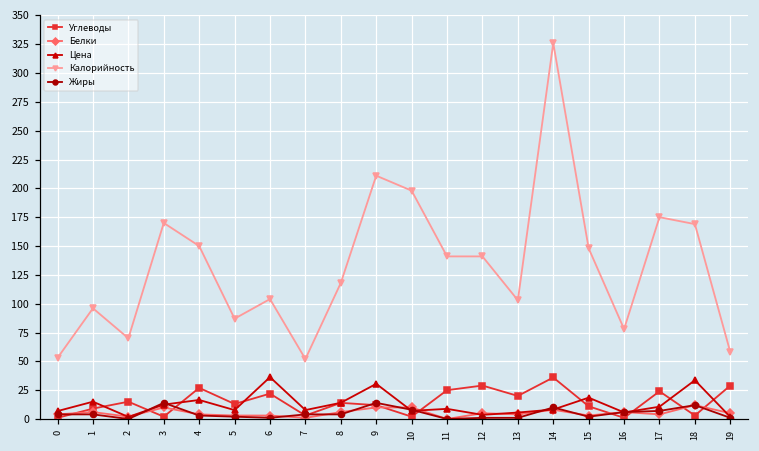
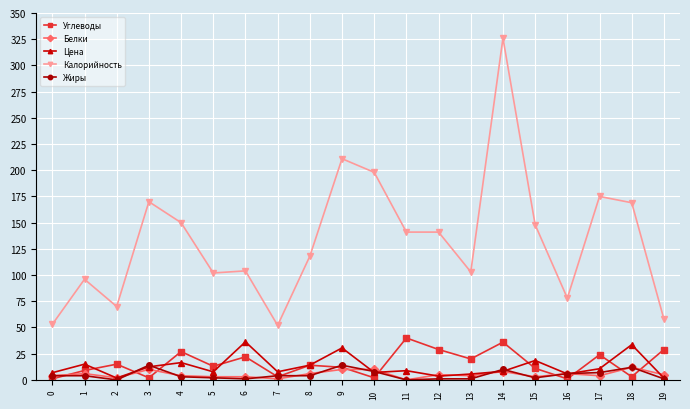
  {
    "Углеводы": {
      "0": 1,
      "1": 9,
      "2": 15,
      "3": 2,
      "4": 27,
      "5": 13,
      "6": 22,
      "10": 2,
-     "11": 25,
+     "11": 40,
      "12": 29,
      "13": 20,
      "14": 36,
      "15": 11,
      "16": 1,
      "17": 24,
      "18": 3,
      "19": 29
    },
    "Белки": {
      "3": 10,
      "17": 4,
      "19": 5
    },
    "Калорийность": {
      "0": 53,
      "1": 96,
      "2": 70,
      "3": 170,
      "4": 150,
-     "5": 87,
+     "5": 102,
      "6": 104,
      "7": 52,
      "8": 118,
      "9": 211,
      "10": 198,
      "11": 141,
      "12": 141,
      "13": 103,
      "14": 326,
      "15": 148,
      "16": 78,
      "17": 175,
      "18": 169,
      "19": 58
    }
  }
